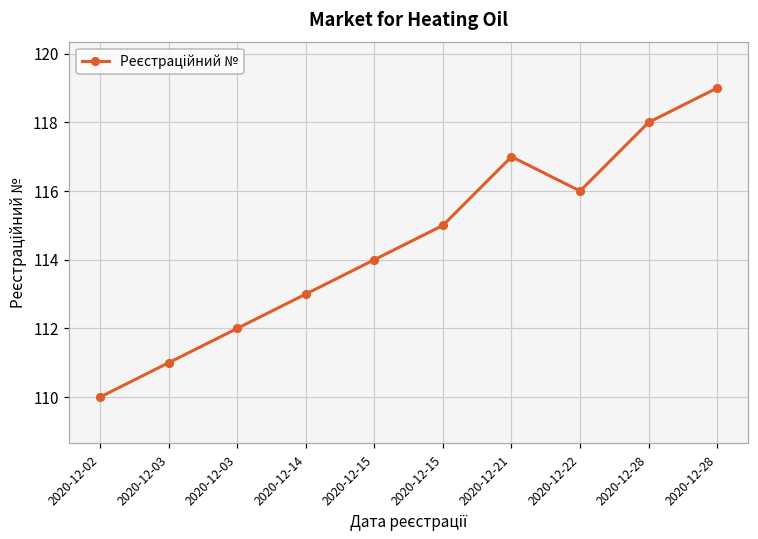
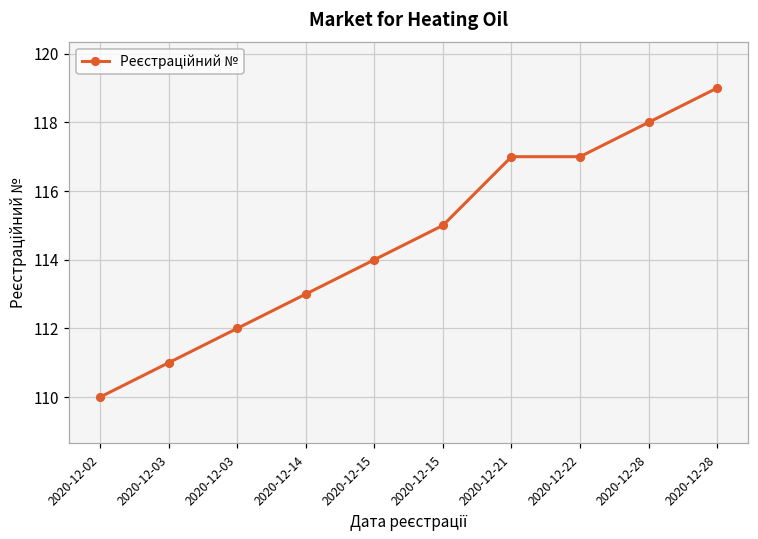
  {
    "2020-12-02": 110,
    "2020-12-14": 113,
    "2020-12-21": 117,
-   "2020-12-22": 116
+   "2020-12-22": 117
  }
